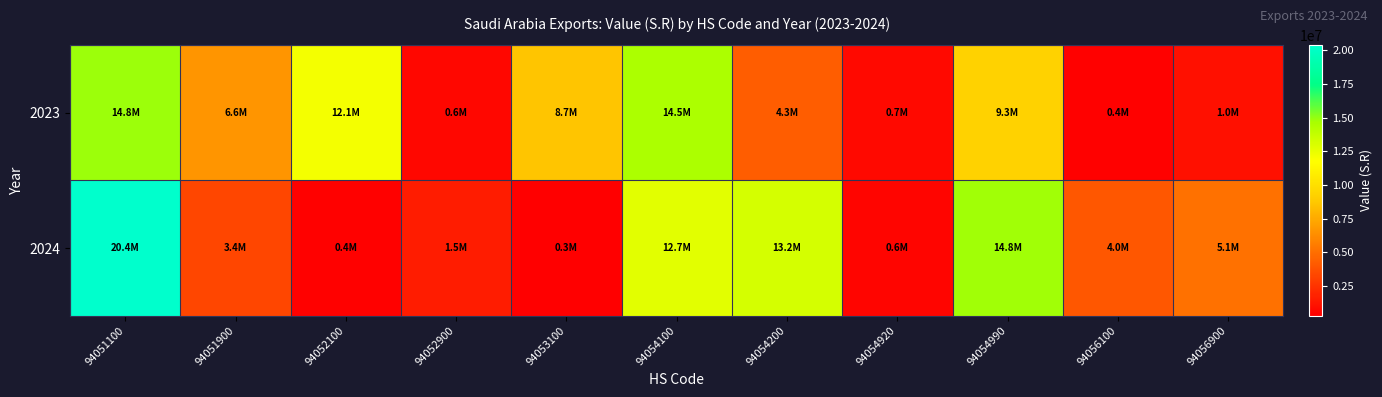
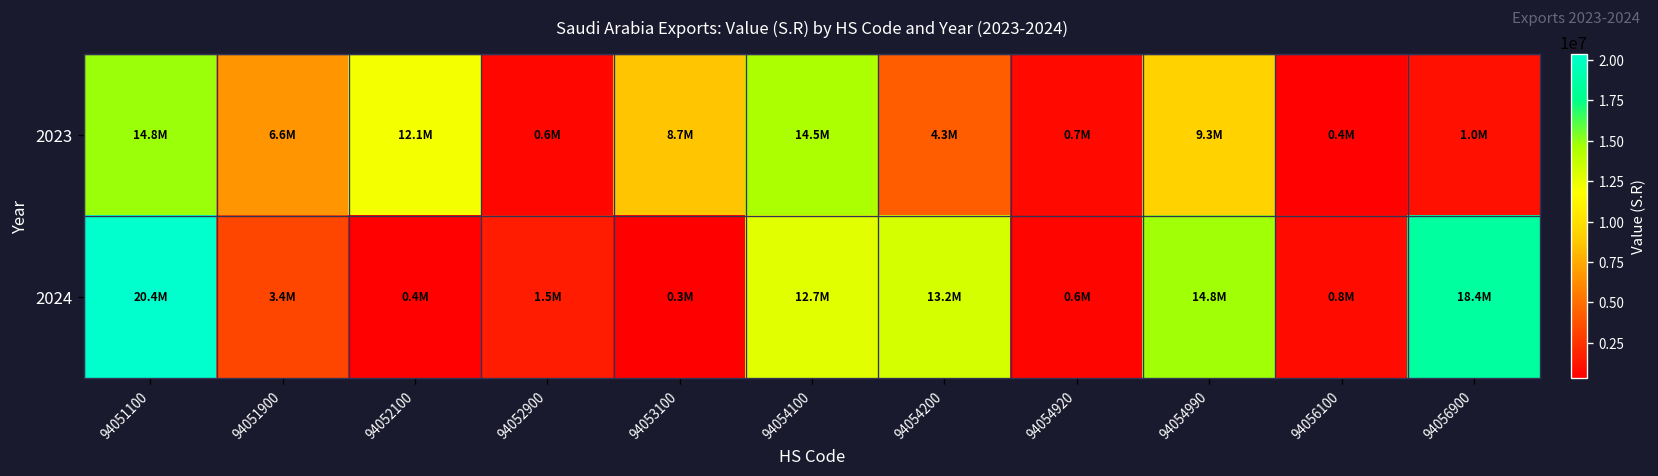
  {
    "2023": {
      "94051100": "14.8M",
      "94051900": "6.6M",
      "94052100": "12.1M",
      "94052900": "0.6M",
      "94053100": "8.7M",
      "94054100": "14.5M",
      "94054200": "4.3M",
      "94054920": "0.7M",
      "94054990": "9.3M",
      "94056100": "0.4M",
      "94056900": "1.0M"
    },
    "2024": {
      "94051100": "20.4M",
      "94051900": "3.4M",
      "94052100": "0.4M",
      "94052900": "1.5M",
      "94053100": "0.3M",
      "94054100": "12.7M",
      "94054200": "13.2M",
      "94054920": "0.6M",
      "94054990": "14.8M",
-     "94056100": "4.0M",
-     "94056900": "5.1M"
+     "94056100": "0.8M",
+     "94056900": "18.4M"
    }
  }
